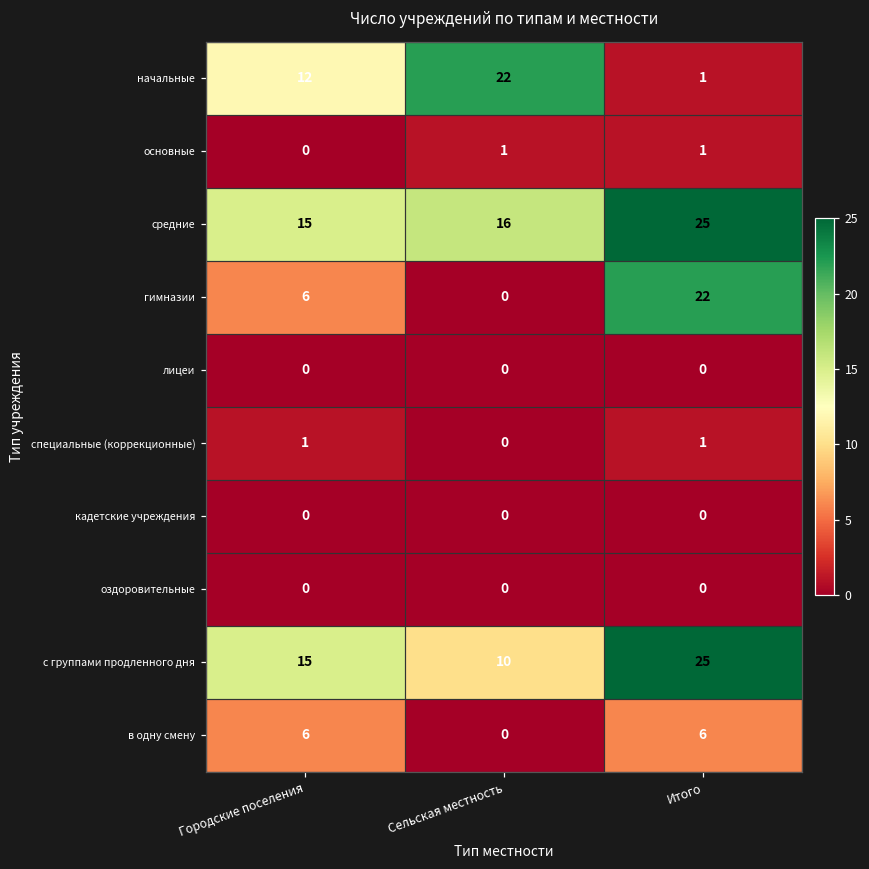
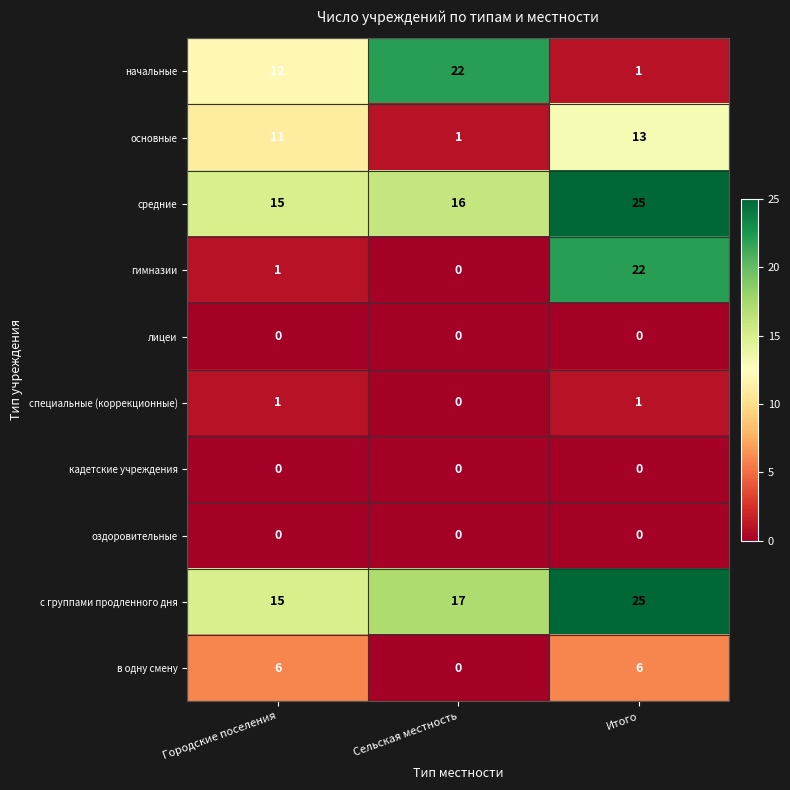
  {
    "начальные": {
      "Городские поселения": 12,
      "Сельская местность": 22,
      "Итого": 1
    },
    "основные": {
-     "Городские поселения": 0,
+     "Городские поселения": 11,
      "Сельская местность": 1,
-     "Итого": 1
+     "Итого": 13
    },
    "средние": {
      "Городские поселения": 15,
      "Сельская местность": 16,
      "Итого": 25
    },
    "гимназии": {
-     "Городские поселения": 6,
+     "Городские поселения": 1,
      "Сельская местность": 0,
      "Итого": 22
    },
    "лицеи": {
      "Городские поселения": 0,
      "Сельская местность": 0,
      "Итого": 0
    },
    "специальные (коррекционные)": {
      "Городские поселения": 1,
      "Сельская местность": 0,
      "Итого": 1
    },
    "кадетские учреждения": {
      "Городские поселения": 0,
      "Сельская местность": 0,
      "Итого": 0
    },
    "оздоровительные": {
      "Городские поселения": 0,
      "Сельская местность": 0,
      "Итого": 0
    },
    "с группами продленного дня": {
      "Городские поселения": 15,
-     "Сельская местность": 10,
+     "Сельская местность": 17,
      "Итого": 25
    },
    "в одну смену": {
      "Городские поселения": 6,
      "Сельская местность": 0,
      "Итого": 6
    }
  }
